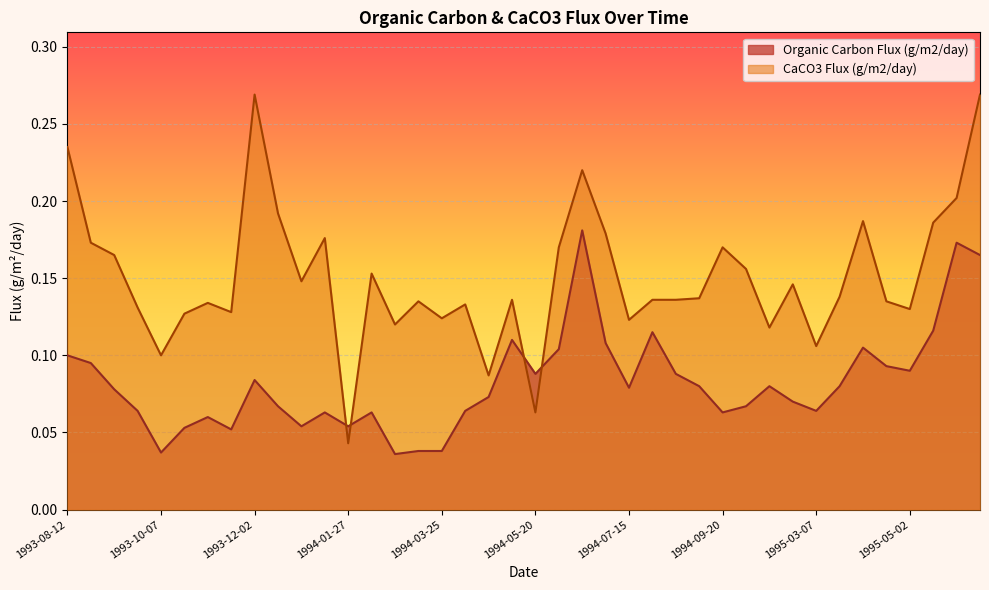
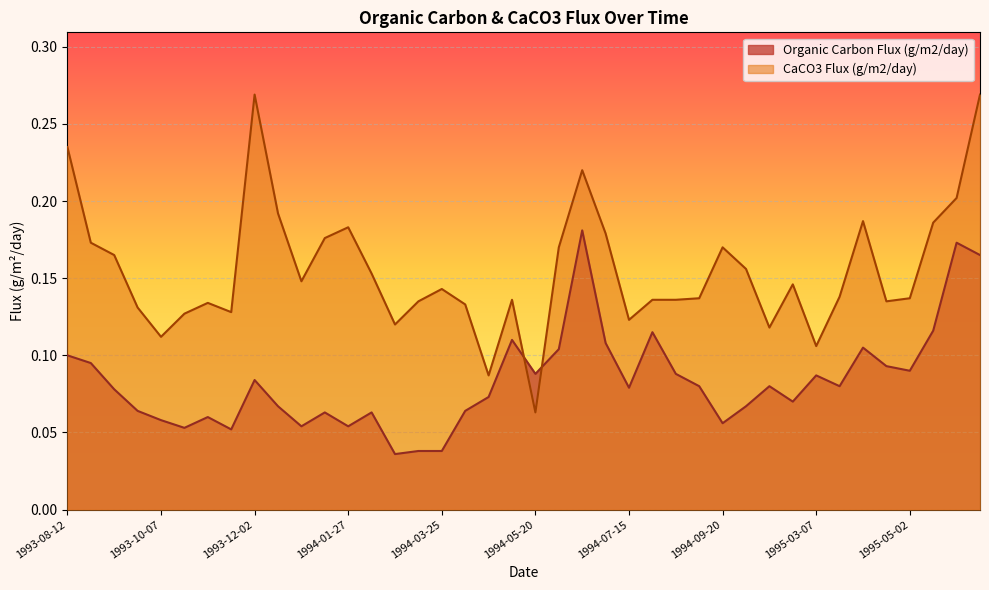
  {
    "Organic Carbon Flux (g/m2/day)": {
      "1993-08-12": 0.100,
-     "1993-10-07": 0.037,
+     "1993-10-07": 0.058,
      "1993-12-02": 0.084,
      "1994-01-27": 0.054,
      "1994-03-25": 0.038,
      "1994-05-20": 0.088,
      "1994-07-15": 0.079,
-     "1994-09-20": 0.063,
-     "1995-03-07": 0.064,
+     "1994-09-20": 0.056,
+     "1995-03-07": 0.087,
      "1995-05-02": 0.090
    },
    "CaCO3 Flux (g/m2/day)": {
      "1993-08-12": 0.235,
-     "1993-10-07": 0.100,
+     "1993-10-07": 0.112,
      "1993-12-02": 0.269,
-     "1994-01-27": 0.043,
-     "1994-03-25": 0.124,
+     "1994-01-27": 0.183,
+     "1994-03-25": 0.143,
      "1994-05-20": 0.063,
      "1994-07-15": 0.123,
      "1994-09-20": 0.170,
      "1995-03-07": 0.106,
-     "1995-05-02": 0.130
+     "1995-05-02": 0.137
    }
  }
